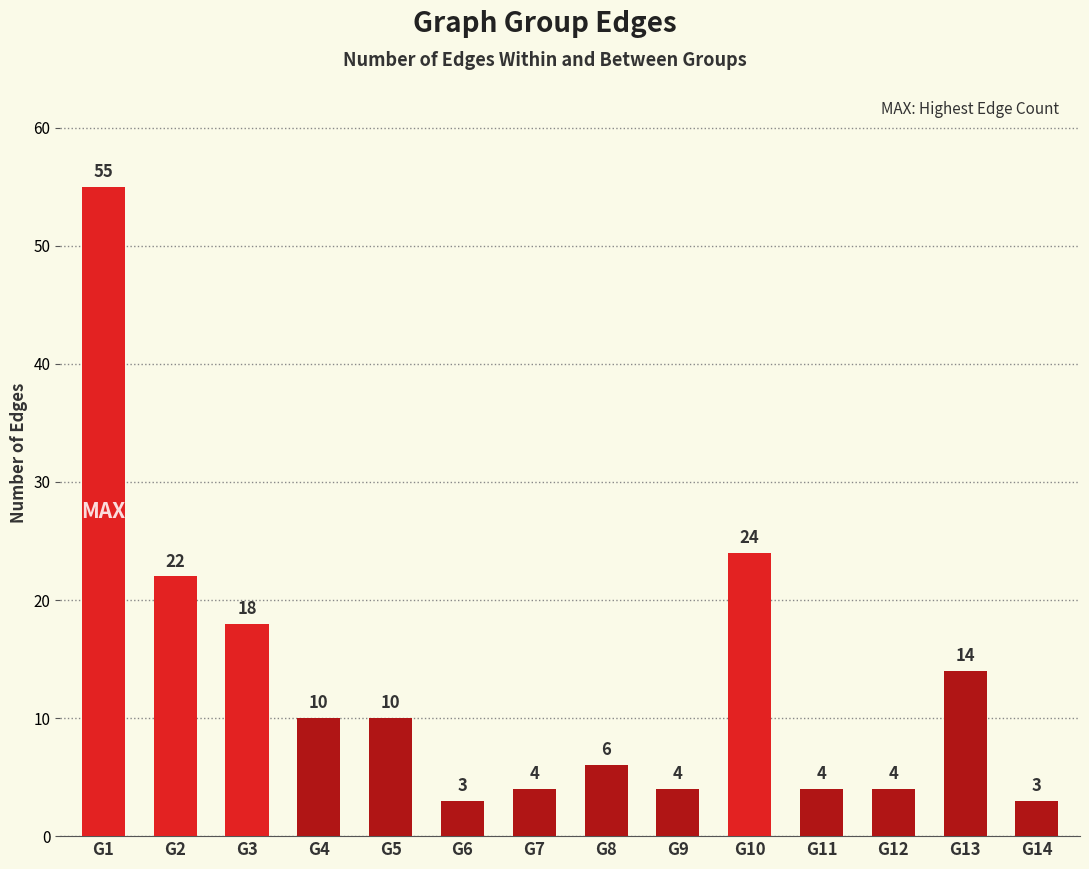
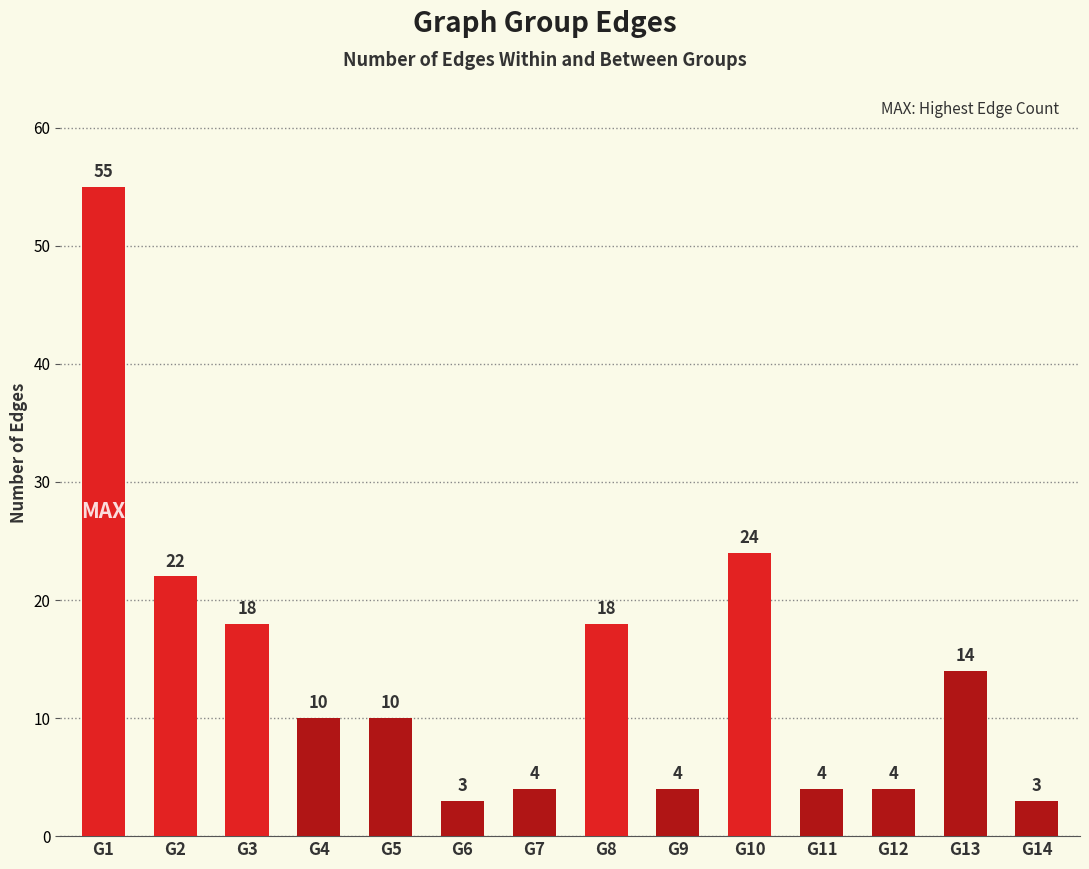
  {
    "G1": 55,
    "G2": 22,
    "G3": 18,
    "G4": 10,
    "G5": 10,
    "G6": 3,
    "G7": 4,
-   "G8": 6,
+   "G8": 18,
    "G9": 4,
    "G10": 24,
    "G11": 4,
    "G12": 4,
    "G13": 14,
    "G14": 3
  }
